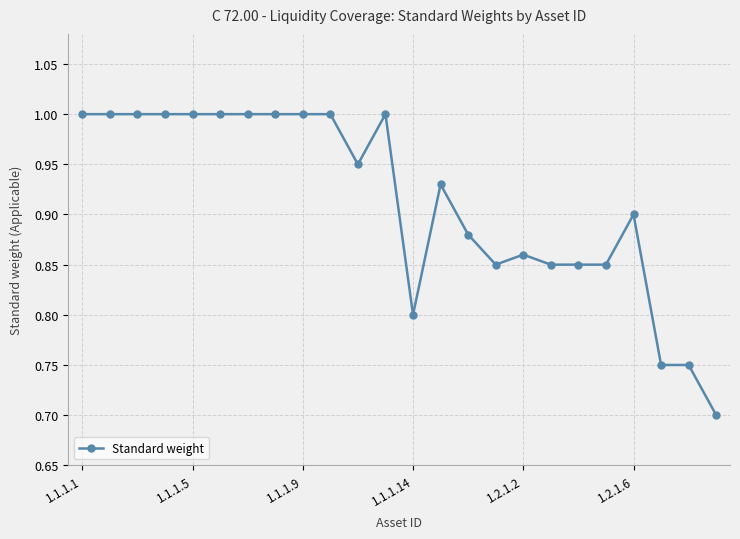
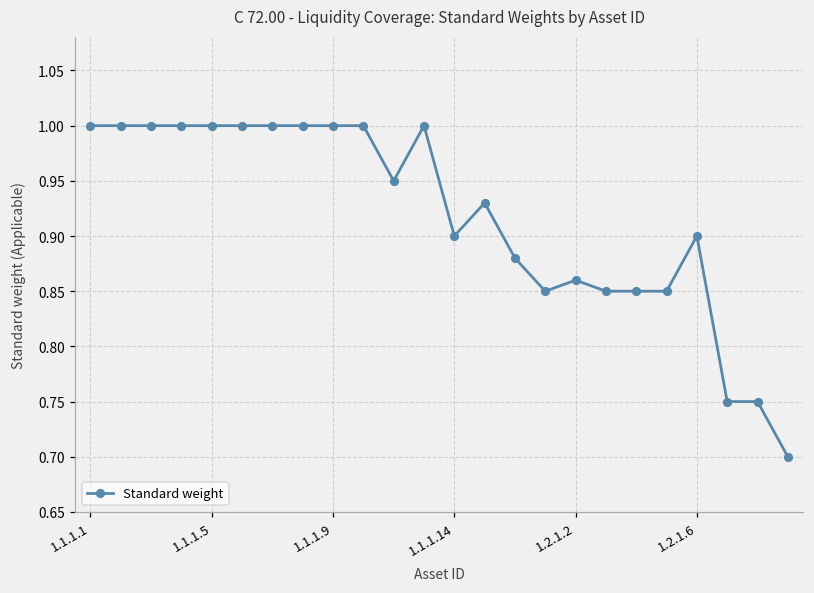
  {
    "1.1.1.1": 1.0,
    "1.1.1.5": 1.0,
    "1.1.1.9": 1.0,
-   "1.1.1.14": 0.8,
+   "1.1.1.14": 0.9,
    "1.2.1.2": 0.860,
    "1.2.1.6": 0.9
  }
